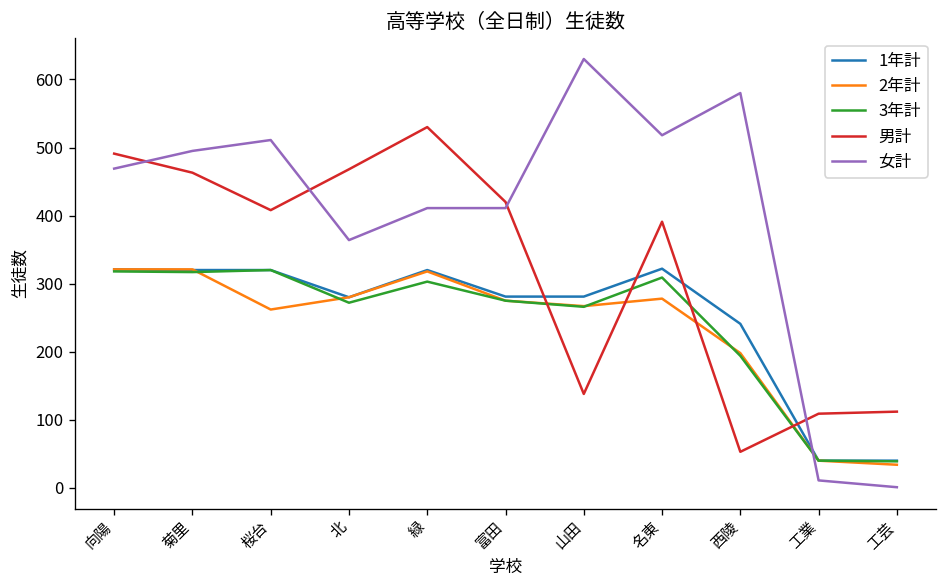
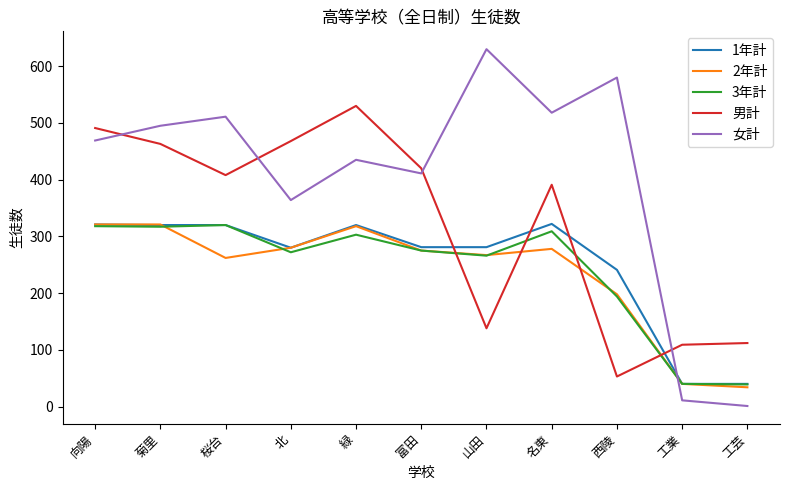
  {
    "1年計": {
      "富田": 280,
      "山田": 280,
      "名東": 320,
      "西陵": 240
    },
    "2年計": {
      "桜台": 260,
      "名東": 280,
      "工芸": 30
    },
    "3年計": {
      "北": 270,
      "緑": 300,
      "名東": 310
    },
    "男計": {
      "向陽": 490,
      "菊里": 460,
      "桜台": 410,
      "北": 470,
      "緑": 530,
      "富田": 420,
      "山田": 140,
      "名東": 390,
      "西陵": 50,
      "工業": 110,
      "工芸": 110
    },
    "女計": {
      "向陽": 470,
      "菊里": 500,
      "桜台": 510,
      "北": 360,
-     "緑": 410,
+     "緑": 440,
      "富田": 410,
      "山田": 630,
      "名東": 520,
      "西陵": 580,
      "工業": 10,
      "工芸": 0
    }
  }
